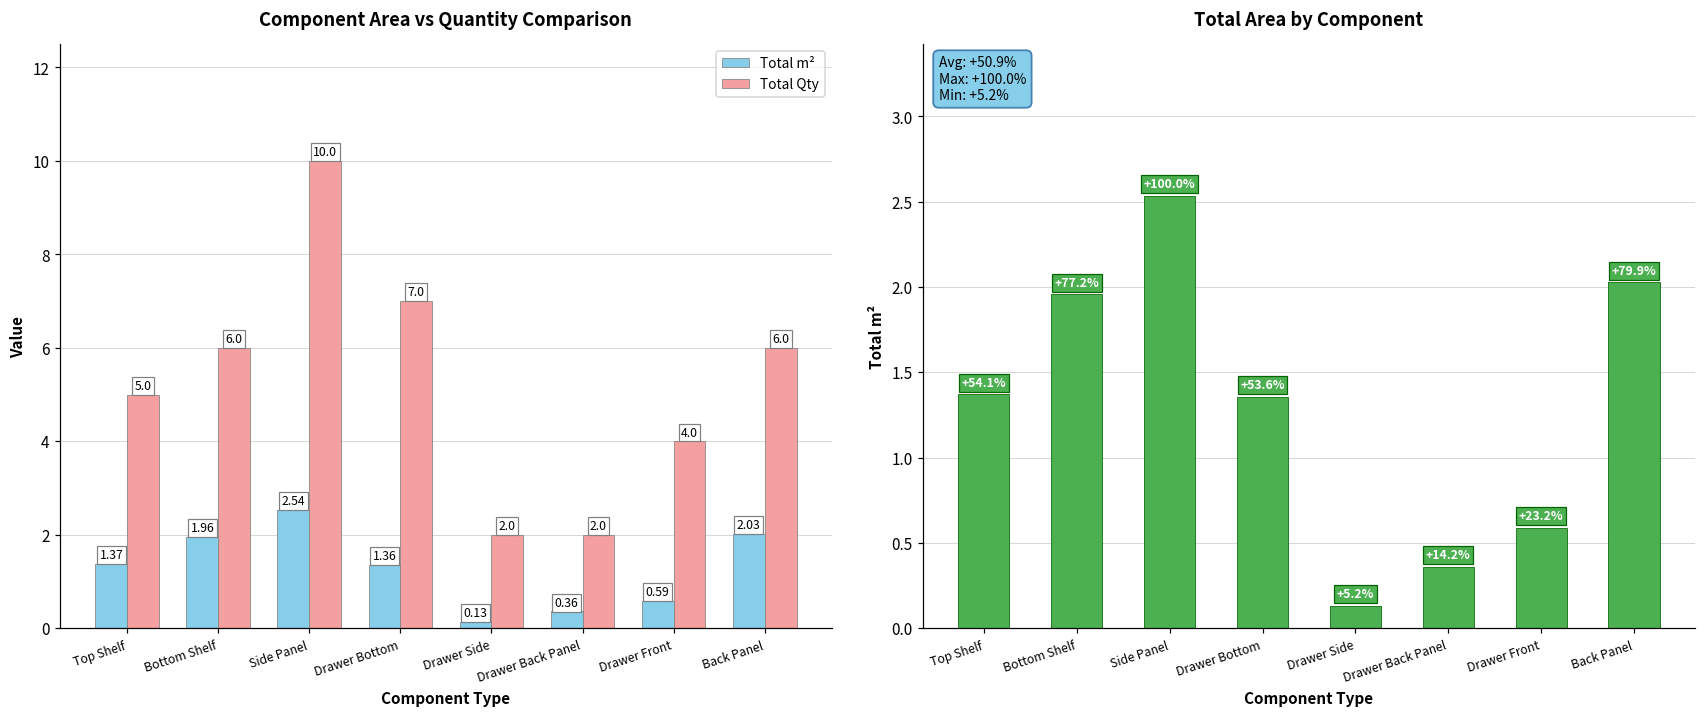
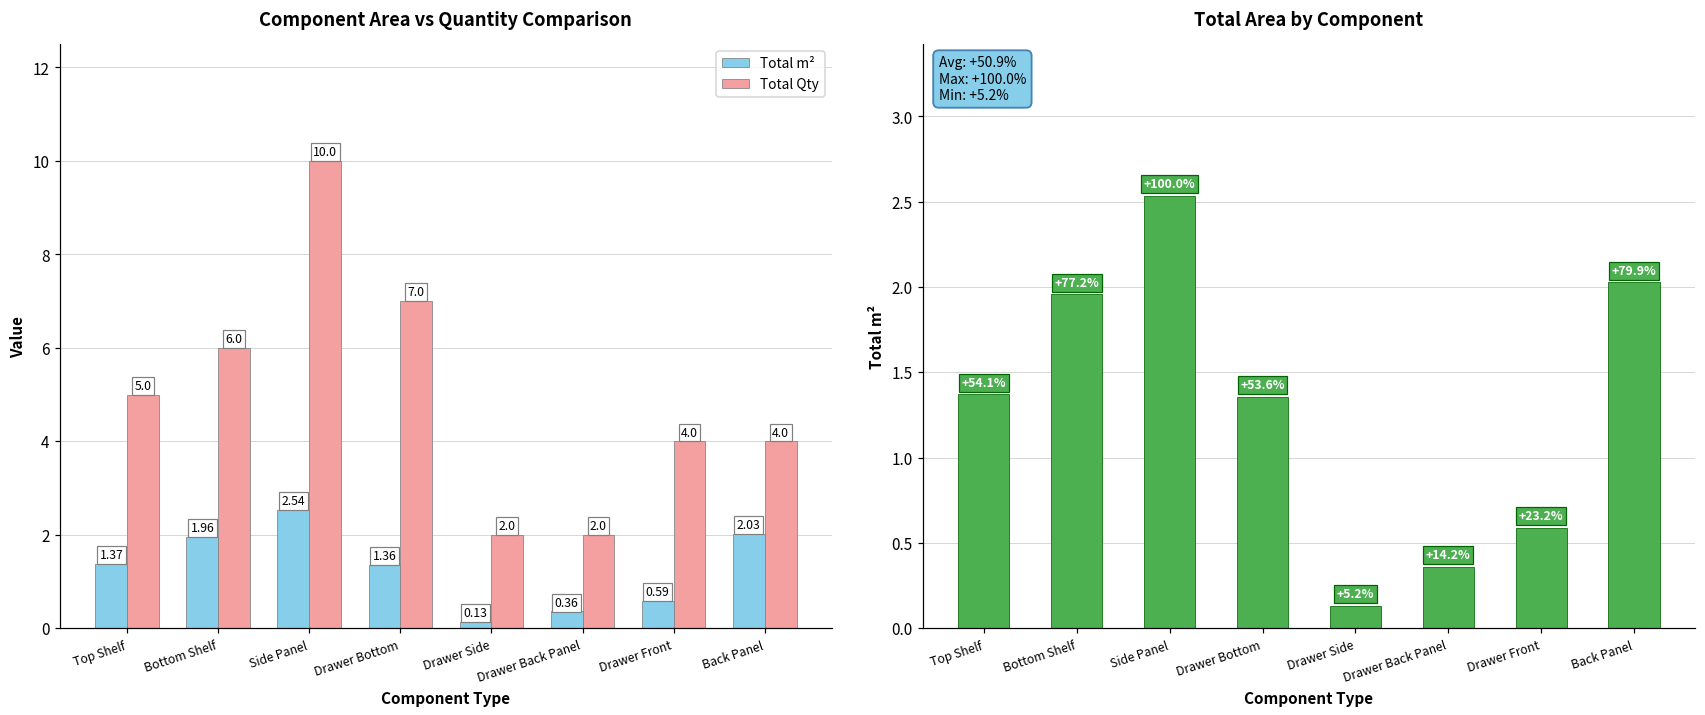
  {
    "Component Area vs Quantity Comparison": {
      "Total Qty": {
-       "Back Panel": 6.0
+       "Back Panel": 4.0
      }
    }
  }
